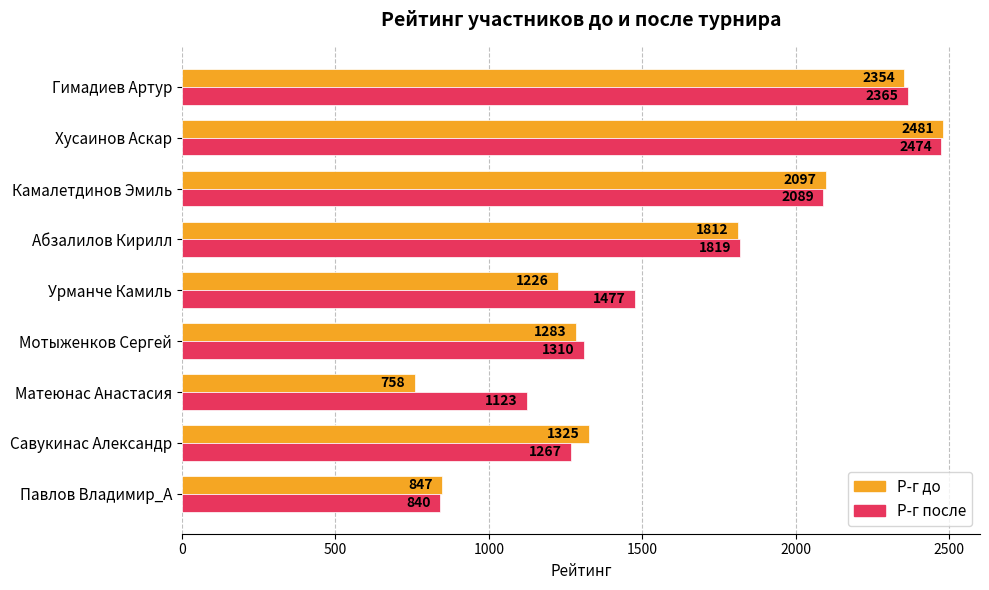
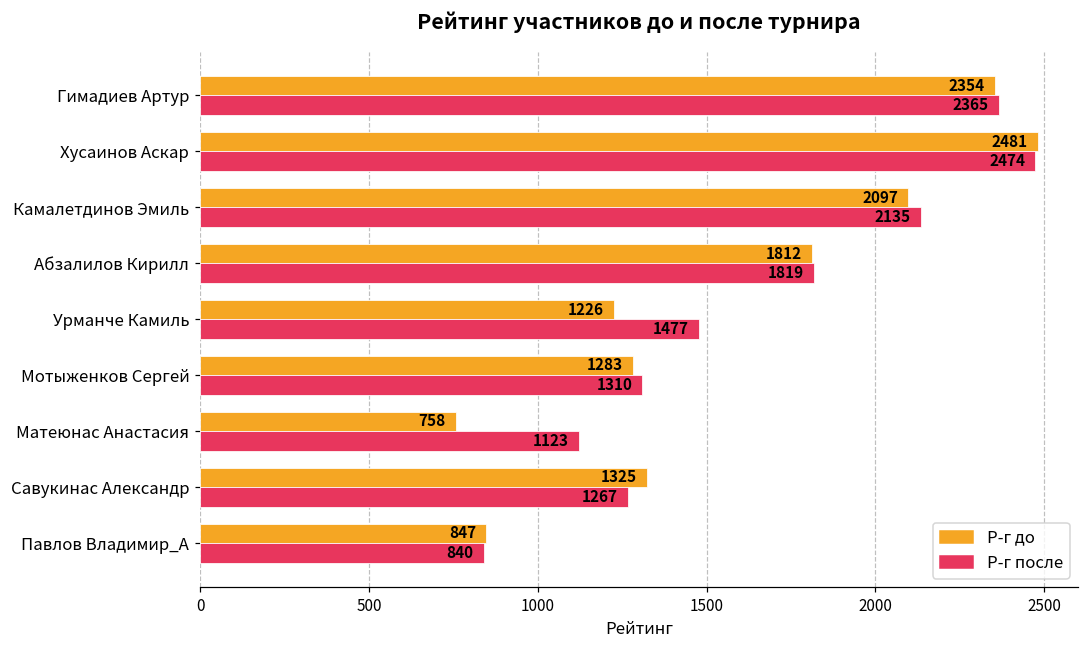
  {
    "Р-г до": {
      "Гимадиев Артур": 2354,
      "Хусаинов Аскар": 2481,
      "Камалетдинов Эмиль": 2097,
      "Абзалилов Кирилл": 1812,
      "Урманче Камиль": 1226,
      "Мотыженков Сергей": 1283,
      "Матеюнас Анастасия": 758,
      "Савукинас Александр": 1325,
      "Павлов Владимир_А": 847
    },
    "Р-г после": {
      "Гимадиев Артур": 2365,
      "Хусаинов Аскар": 2474,
-     "Камалетдинов Эмиль": 2089,
+     "Камалетдинов Эмиль": 2135,
      "Абзалилов Кирилл": 1819,
      "Урманче Камиль": 1477,
      "Мотыженков Сергей": 1310,
      "Матеюнас Анастасия": 1123,
      "Савукинас Александр": 1267,
      "Павлов Владимир_А": 840
    }
  }
